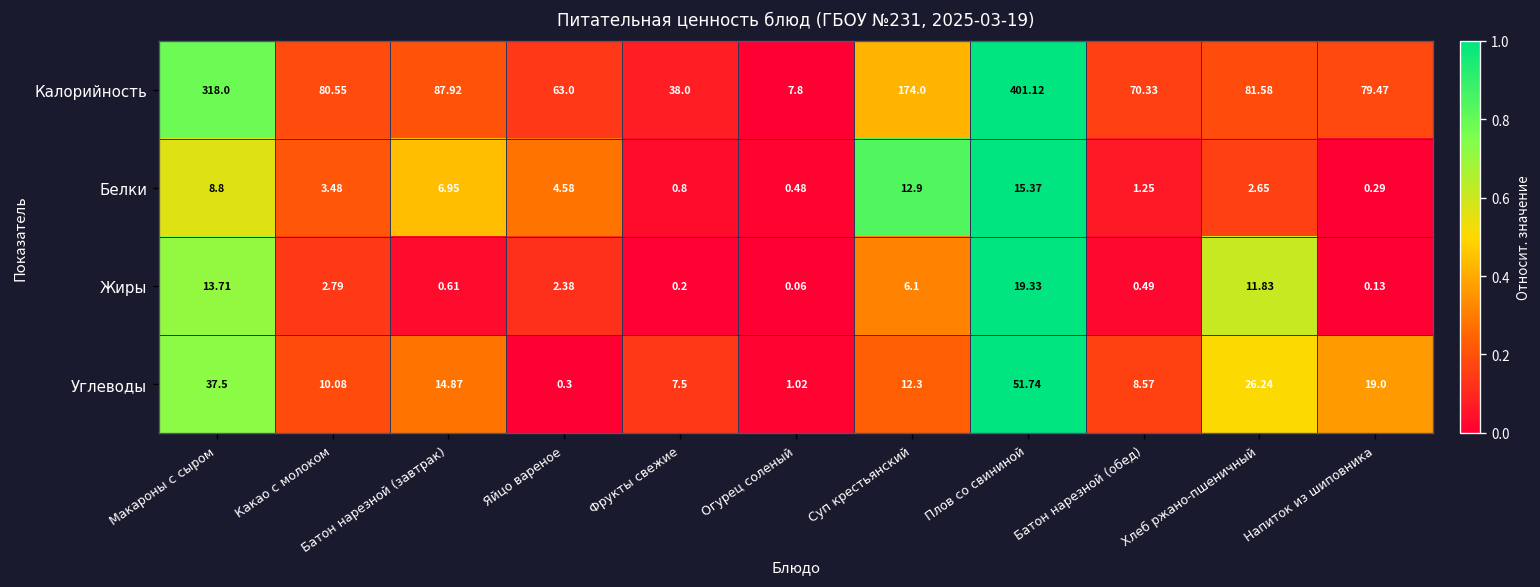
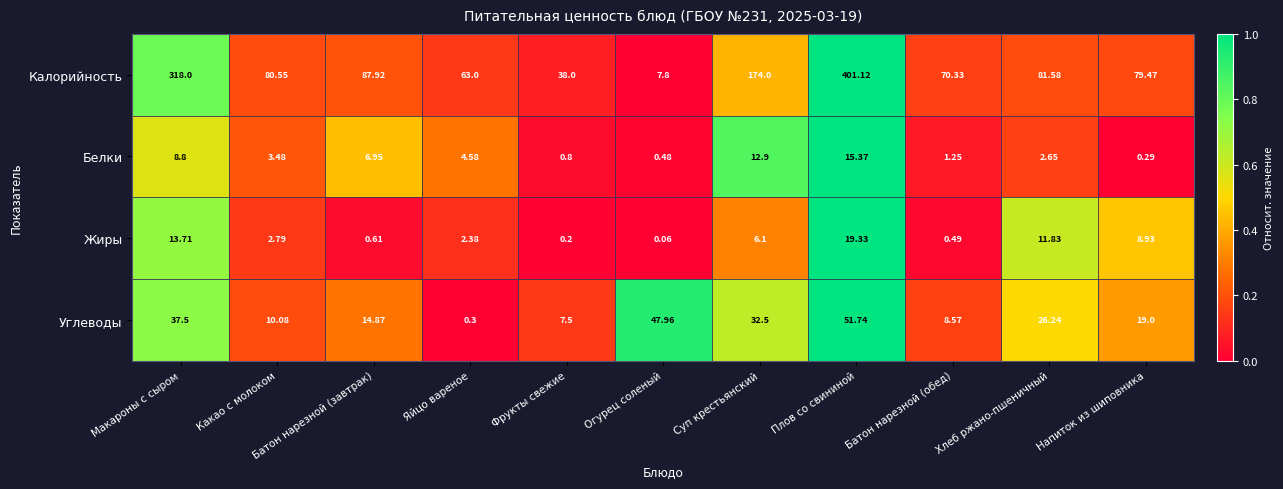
  {
    "Калорийность": {
      "Макароны с сыром": 318.0,
      "Какао с молоком": 80.55,
      "Батон нарезной (завтрак)": 87.92,
      "Яйцо вареное": 63.0,
      "Фрукты свежие": 38.0,
      "Огурец соленый": 7.8,
      "Суп крестьянский": 174.0,
      "Плов со свининой": 401.12,
      "Батон нарезной (обед)": 70.33,
      "Хлеб ржано-пшеничный": 81.58,
      "Напиток из шиповника": 79.47
    },
    "Белки": {
      "Макароны с сыром": 8.8,
      "Какао с молоком": 3.48,
      "Батон нарезной (завтрак)": 6.95,
      "Яйцо вареное": 4.58,
      "Фрукты свежие": 0.8,
      "Огурец соленый": 0.48,
      "Суп крестьянский": 12.9,
      "Плов со свининой": 15.37,
      "Батон нарезной (обед)": 1.25,
      "Хлеб ржано-пшеничный": 2.65,
      "Напиток из шиповника": 0.29
    },
    "Жиры": {
      "Макароны с сыром": 13.71,
      "Какао с молоком": 2.79,
      "Батон нарезной (завтрак)": 0.61,
      "Яйцо вареное": 2.38,
      "Фрукты свежие": 0.2,
      "Огурец соленый": 0.06,
      "Суп крестьянский": 6.1,
      "Плов со свининой": 19.33,
      "Батон нарезной (обед)": 0.49,
      "Хлеб ржано-пшеничный": 11.83,
-     "Напиток из шиповника": 0.13
+     "Напиток из шиповника": 8.93
    },
    "Углеводы": {
      "Макароны с сыром": 37.5,
      "Какао с молоком": 10.08,
      "Батон нарезной (завтрак)": 14.87,
      "Яйцо вареное": 0.3,
      "Фрукты свежие": 7.5,
-     "Огурец соленый": 1.02,
-     "Суп крестьянский": 12.3,
+     "Огурец соленый": 47.96,
+     "Суп крестьянский": 32.5,
      "Плов со свининой": 51.74,
      "Батон нарезной (обед)": 8.57,
      "Хлеб ржано-пшеничный": 26.24,
      "Напиток из шиповника": 19.0
    }
  }
